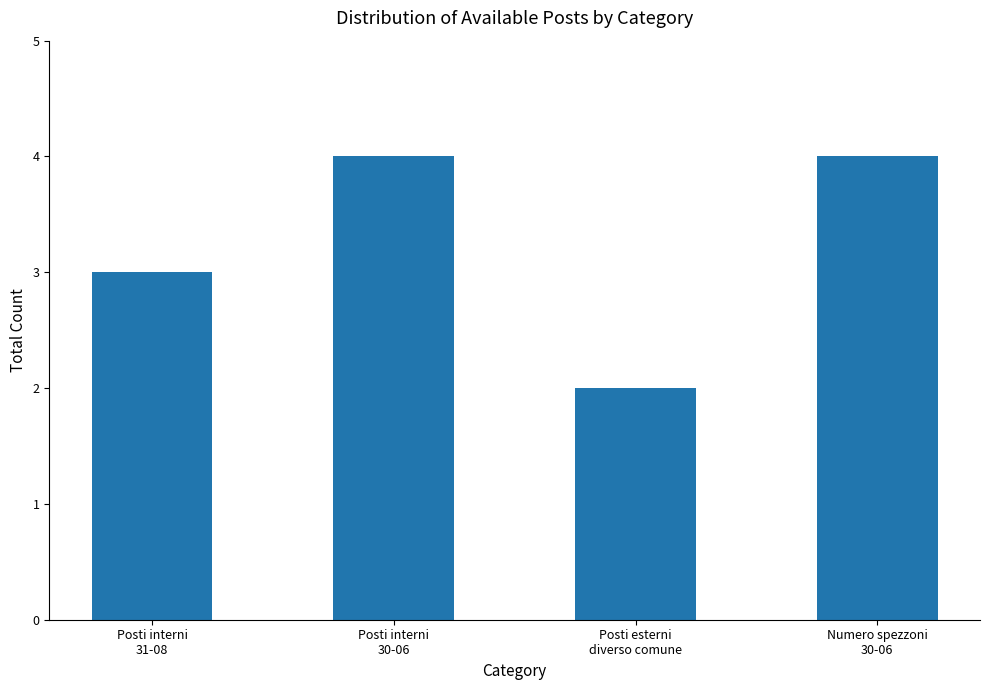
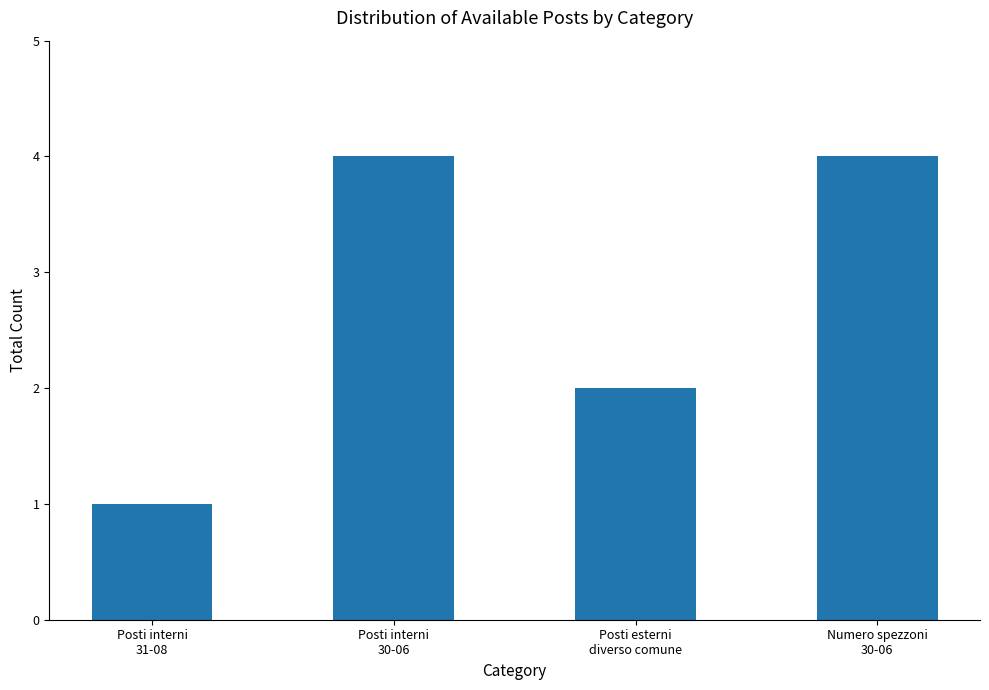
  {
-   "Posti interni 31-08": 3,
+   "Posti interni 31-08": 1,
    "Posti interni 30-06": 4,
    "Posti esterni diverso comune": 2,
    "Numero spezzoni 30-06": 4
  }
